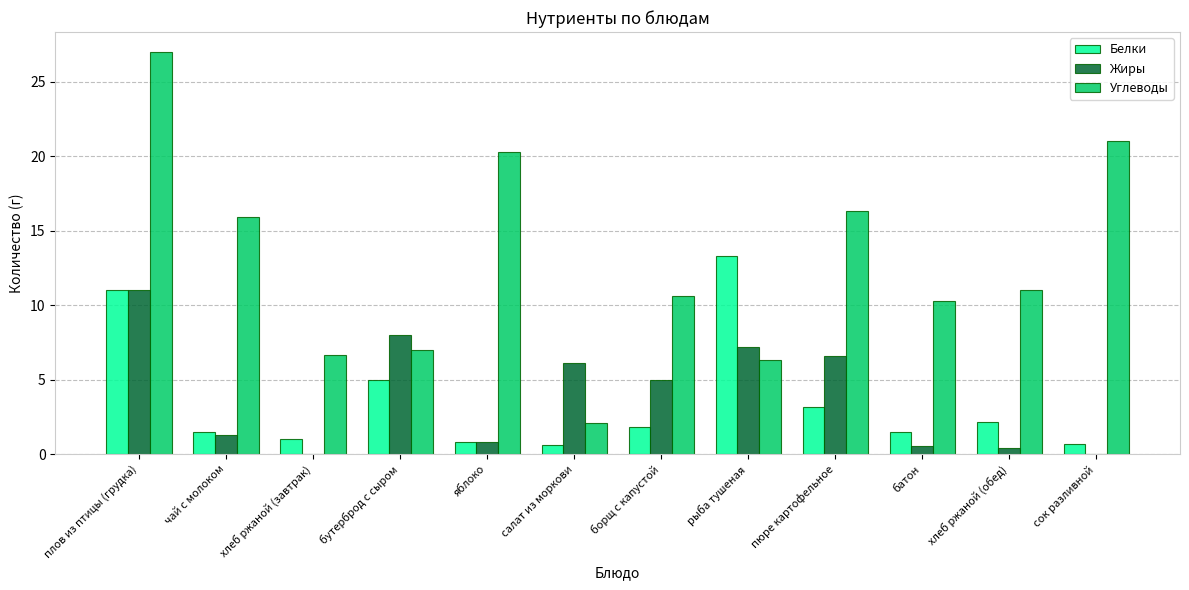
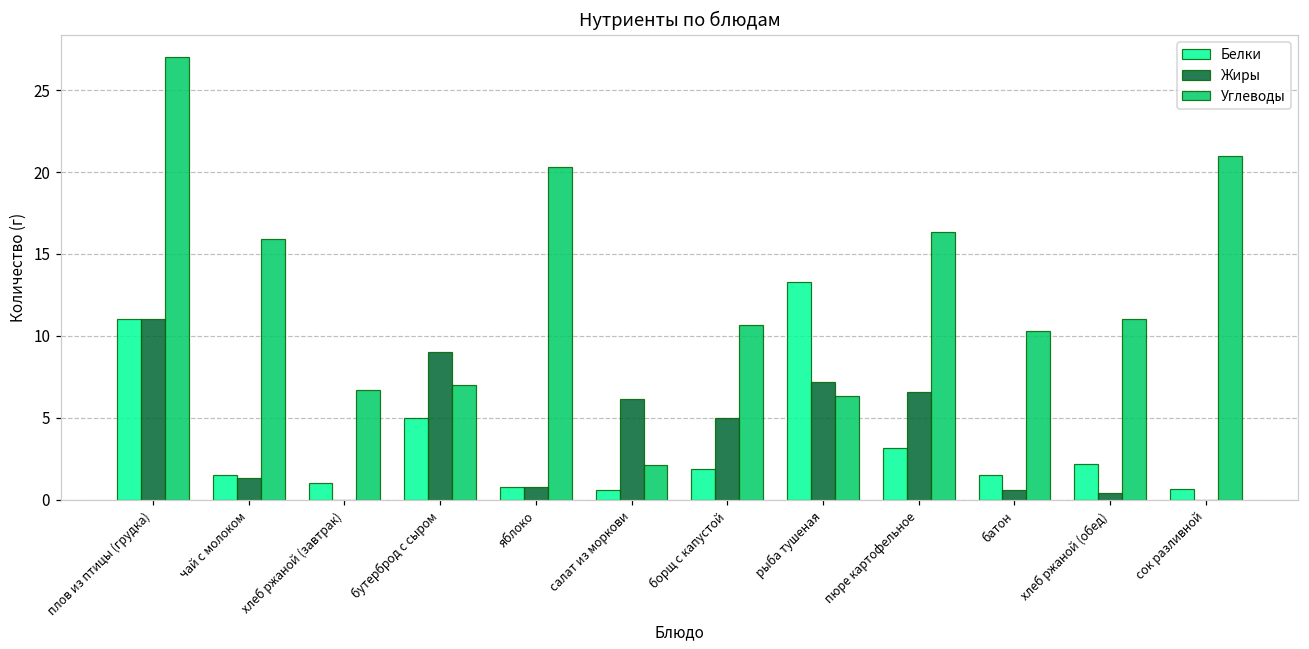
  {
    "Белки": {
      "плов из птицы (грудка)": 11,
      "чай с молоком": 1.5,
      "хлеб ржаной (завтрак)": 1,
      "бутерброд с сыром": 5,
      "яблоко": 0.8,
      "салат из моркови": 0.6,
      "борщ с капустой": 2,
      "рыба тушеная": 13.3,
      "пюре картофельное": 3,
      "батон": 1.5,
      "хлеб ржаной (обед)": 2.2,
      "сок разливной": 0.7
    },
    "Жиры": {
      "плов из птицы (грудка)": 11,
      "чай с молоком": 1.3,
      "хлеб ржаной (завтрак)": 0,
-     "бутерброд с сыром": 8,
+     "бутерброд с сыром": 9,
      "яблоко": 0.8,
      "салат из моркови": 6,
      "борщ с капустой": 5,
      "рыба тушеная": 7.2,
      "пюре картофельное": 6.6,
      "батон": 0.6,
      "хлеб ржаной (обед)": 0.4,
      "сок разливной": 0
    },
    "Углеводы": {
      "плов из птицы (грудка)": 27,
      "чай с молоком": 16,
      "хлеб ржаной (завтрак)": 6.7,
      "бутерброд с сыром": 7,
      "яблоко": 20.3,
      "салат из моркови": 2,
      "борщ с капустой": 10.7,
      "рыба тушеная": 6.3,
      "пюре картофельное": 16.4,
      "батон": 10.3,
      "хлеб ржаной (обед)": 11,
      "сок разливной": 21
    }
  }
